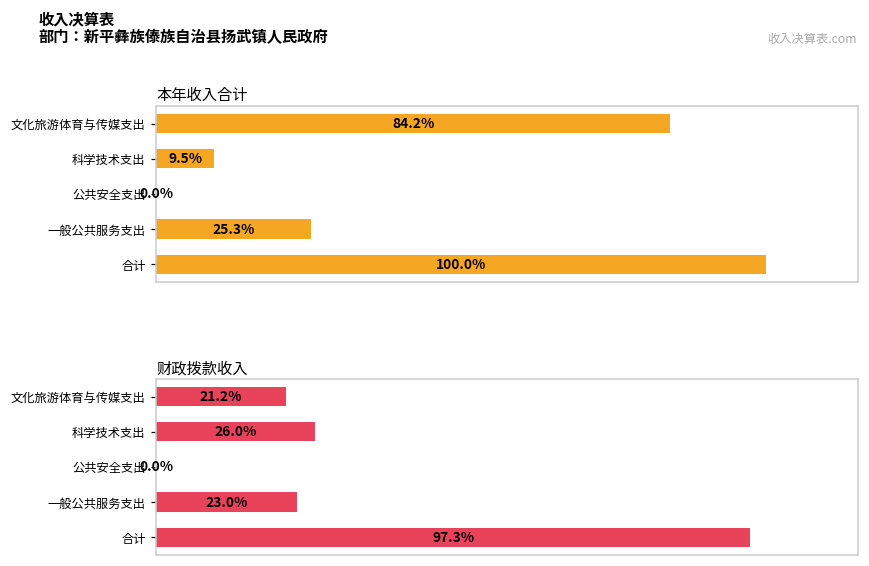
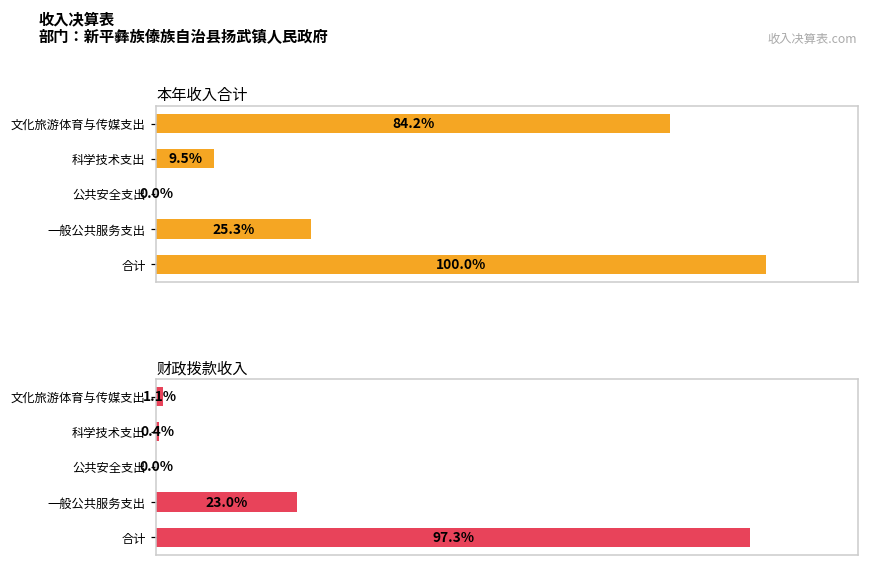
  {
    "本年收入合计": {
      "文化旅游体育与传媒支出": "84.2%",
      "科学技术支出": "9.5%",
      "公共安全支出": "0.0%",
      "一般公共服务支出": "25.3%",
      "合计": "100.0%"
    },
    "财政拨款收入": {
-     "文化旅游体育与传媒支出": "21.2%",
-     "科学技术支出": "26.0%",
+     "文化旅游体育与传媒支出": "1.1%",
+     "科学技术支出": "0.4%",
      "公共安全支出": "0.0%",
      "一般公共服务支出": "23.0%",
      "合计": "97.3%"
    }
  }
